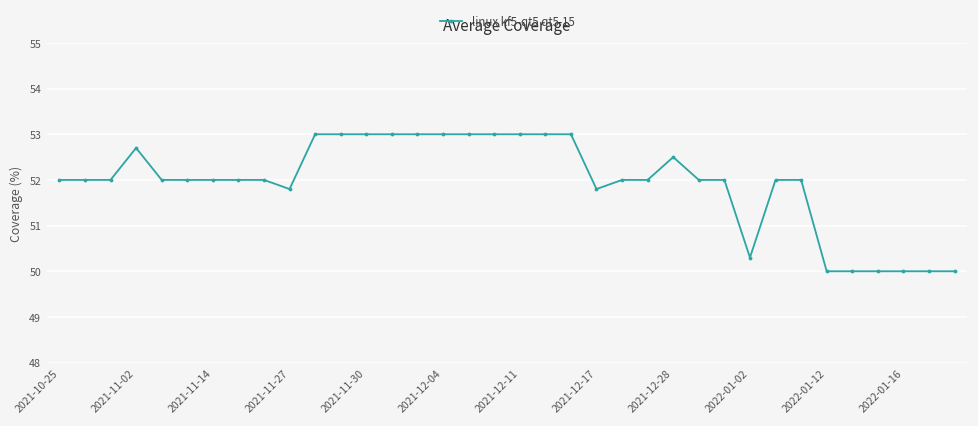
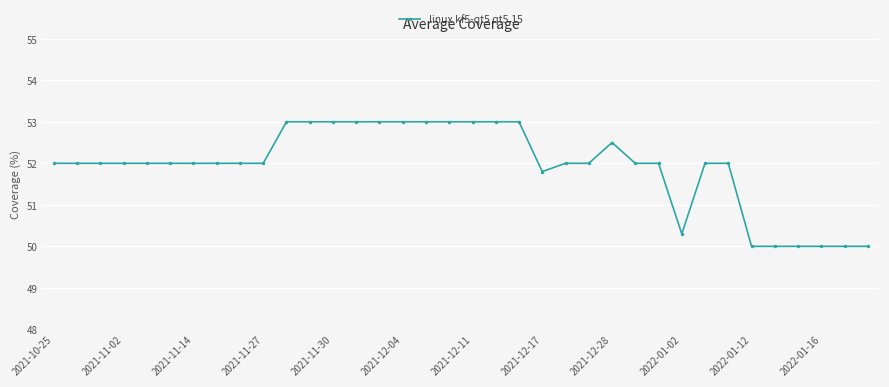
  {
    "2021-10-25": 52.0,
-   "2021-11-02": 52.7,
+   "2021-11-02": 52.0,
    "2021-11-14": 52.0,
-   "2021-11-27": 51.8,
+   "2021-11-27": 52.0,
    "2021-11-30": 53.0,
    "2021-12-04": 53.0,
    "2021-12-11": 53.0,
    "2021-12-17": 51.8,
    "2021-12-28": 52.5,
    "2022-01-02": 50.3,
    "2022-01-12": 50.0,
    "2022-01-16": 50.0
  }
